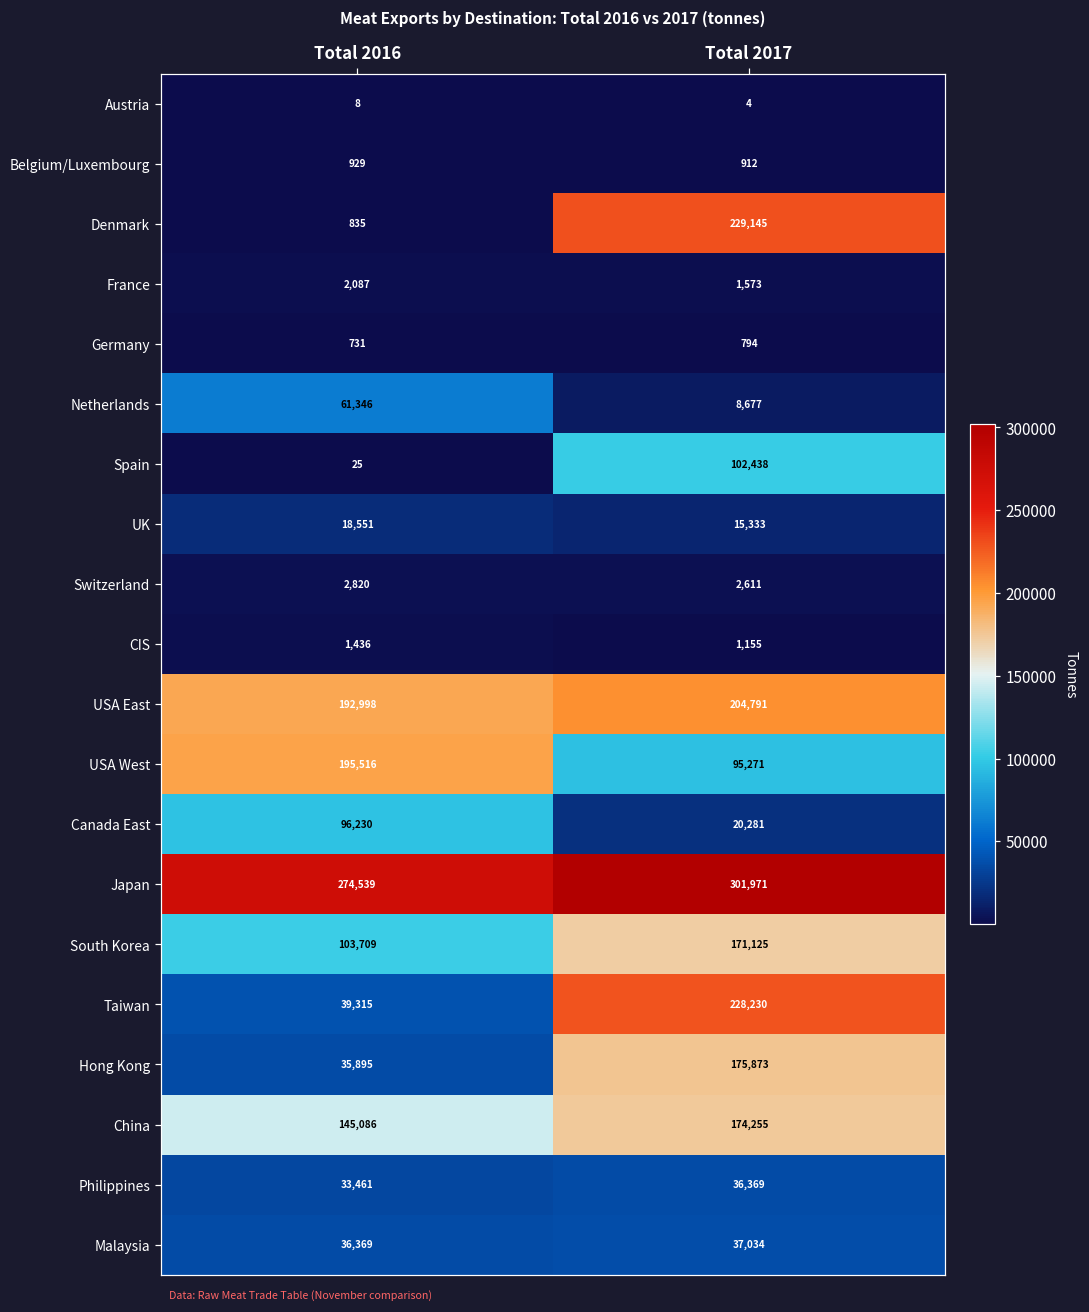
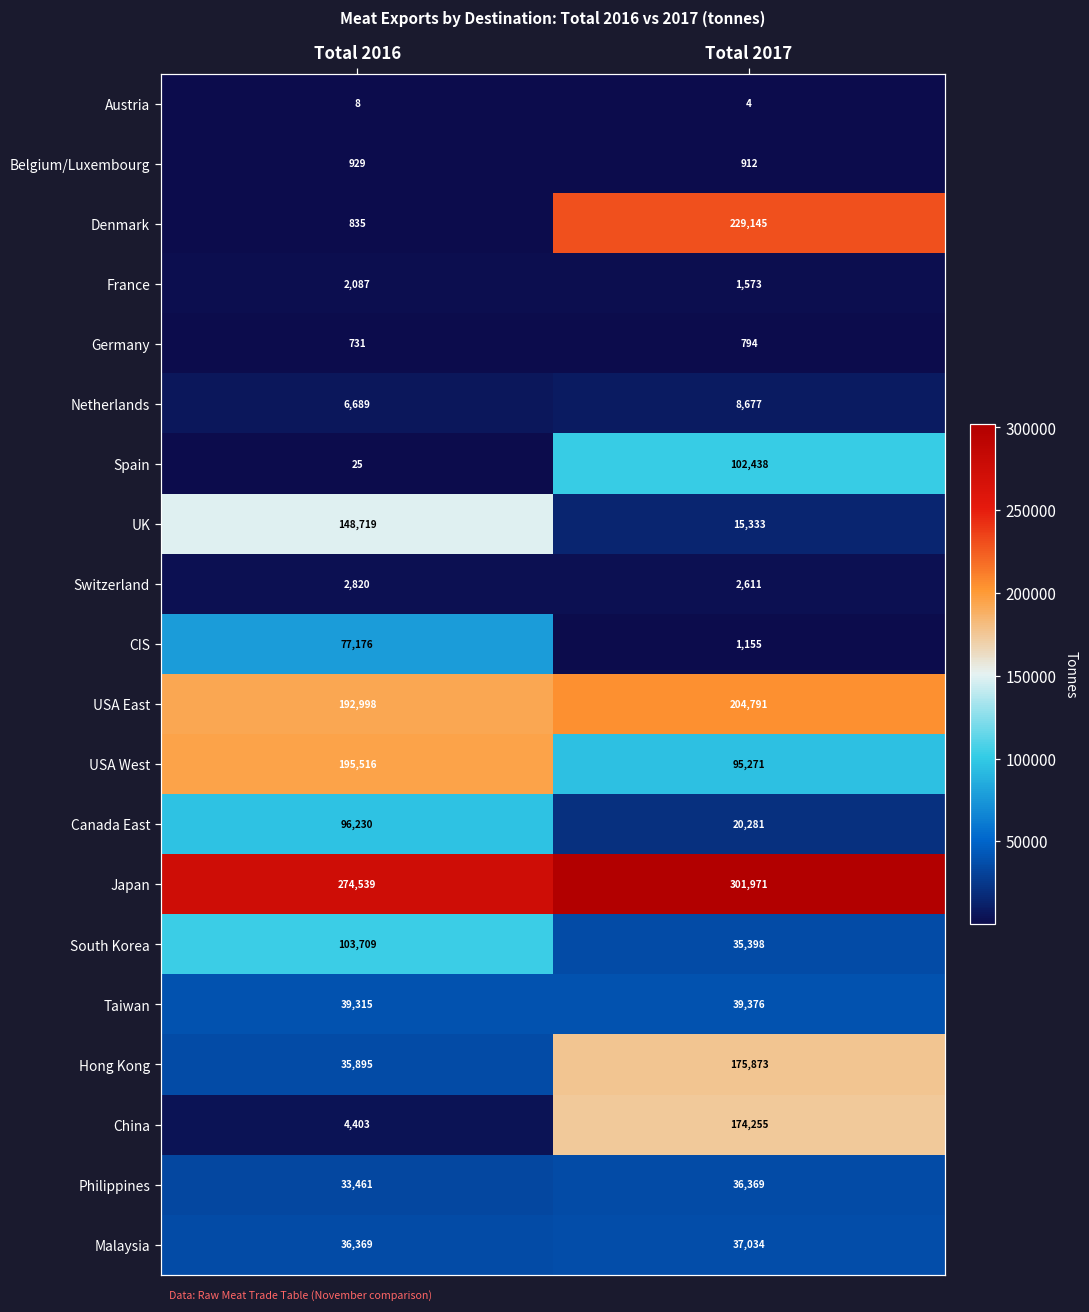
  {
    "Austria": {
      "Total 2016": "8",
      "Total 2017": "4"
    },
    "Belgium/Luxembourg": {
      "Total 2016": "929",
      "Total 2017": "912"
    },
    "Denmark": {
      "Total 2016": "835",
      "Total 2017": "229,145"
    },
    "France": {
      "Total 2016": "2,087",
      "Total 2017": "1,573"
    },
    "Germany": {
      "Total 2016": "731",
      "Total 2017": "794"
    },
    "Netherlands": {
-     "Total 2016": "61,346",
+     "Total 2016": "6,689",
      "Total 2017": "8,677"
    },
    "Spain": {
      "Total 2016": "25",
      "Total 2017": "102,438"
    },
    "UK": {
-     "Total 2016": "18,551",
+     "Total 2016": "148,719",
      "Total 2017": "15,333"
    },
    "Switzerland": {
      "Total 2016": "2,820",
      "Total 2017": "2,611"
    },
    "CIS": {
-     "Total 2016": "1,436",
+     "Total 2016": "77,176",
      "Total 2017": "1,155"
    },
    "USA East": {
      "Total 2016": "192,998",
      "Total 2017": "204,791"
    },
    "USA West": {
      "Total 2016": "195,516",
      "Total 2017": "95,271"
    },
    "Canada East": {
      "Total 2016": "96,230",
      "Total 2017": "20,281"
    },
    "Japan": {
      "Total 2016": "274,539",
      "Total 2017": "301,971"
    },
    "South Korea": {
      "Total 2016": "103,709",
-     "Total 2017": "171,125"
+     "Total 2017": "35,398"
    },
    "Taiwan": {
      "Total 2016": "39,315",
-     "Total 2017": "228,230"
+     "Total 2017": "39,376"
    },
    "Hong Kong": {
      "Total 2016": "35,895",
      "Total 2017": "175,873"
    },
    "China": {
-     "Total 2016": "145,086",
+     "Total 2016": "4,403",
      "Total 2017": "174,255"
    },
    "Philippines": {
      "Total 2016": "33,461",
      "Total 2017": "36,369"
    },
    "Malaysia": {
      "Total 2016": "36,369",
      "Total 2017": "37,034"
    }
  }
